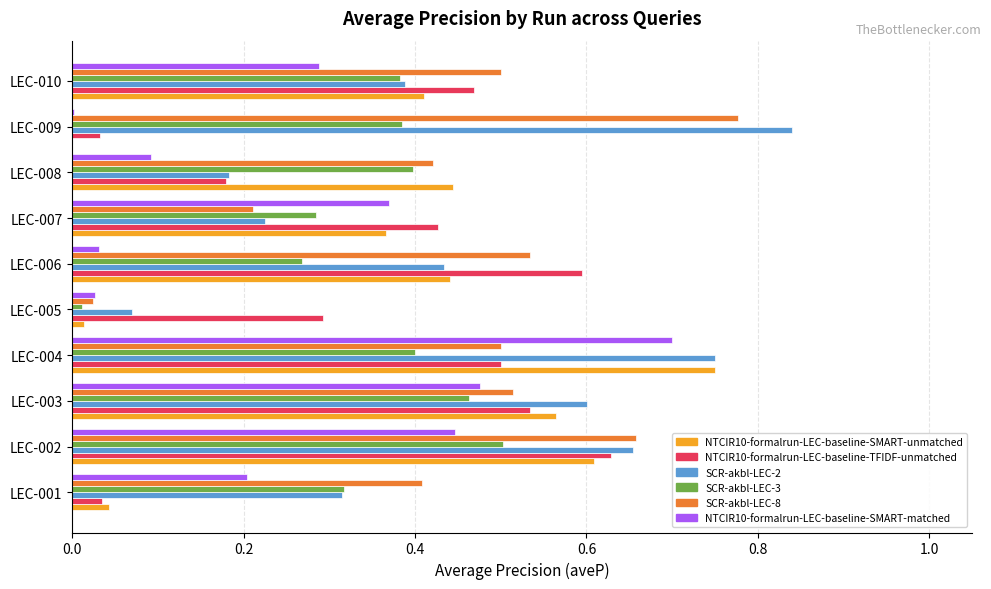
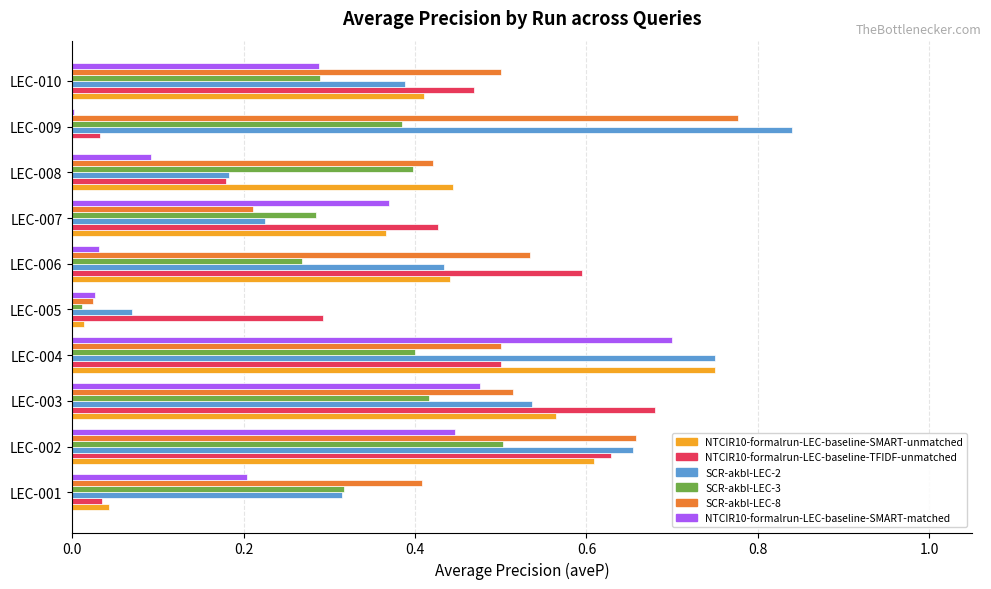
  {
    "NTCIR10-formalrun-LEC-baseline-TFIDF-unmatched": {
      "LEC-010": 0.47,
      "LEC-009": 0.03,
      "LEC-008": 0.18,
      "LEC-007": 0.43,
      "LEC-006": 0.59,
      "LEC-005": 0.29,
      "LEC-004": 0.50,
-     "LEC-003": 0.53,
+     "LEC-003": 0.68,
      "LEC-002": 0.63,
      "LEC-001": 0.03
    },
    "SCR-akbl-LEC-2": {
      "LEC-010": 0.39,
      "LEC-009": 0.84,
      "LEC-008": 0.18,
      "LEC-007": 0.23,
      "LEC-006": 0.43,
      "LEC-005": 0.07,
      "LEC-004": 0.75,
-     "LEC-003": 0.60,
+     "LEC-003": 0.54,
      "LEC-002": 0.65,
      "LEC-001": 0.31
    },
    "SCR-akbl-LEC-3": {
-     "LEC-010": 0.38,
+     "LEC-010": 0.29,
      "LEC-009": 0.39,
      "LEC-008": 0.40,
      "LEC-007": 0.28,
      "LEC-006": 0.27,
      "LEC-005": 0.01,
      "LEC-004": 0.40,
-     "LEC-003": 0.46,
+     "LEC-003": 0.42,
      "LEC-002": 0.50,
      "LEC-001": 0.32
    },
    "NTCIR10-formalrun-LEC-baseline-SMART-matched": {
      "LEC-010": 0.29,
      "LEC-008": 0.09,
      "LEC-007": 0.37,
      "LEC-006": 0.03,
      "LEC-005": 0.03,
      "LEC-004": 0.70,
      "LEC-003": 0.48,
      "LEC-002": 0.45,
      "LEC-001": 0.20
    }
  }
